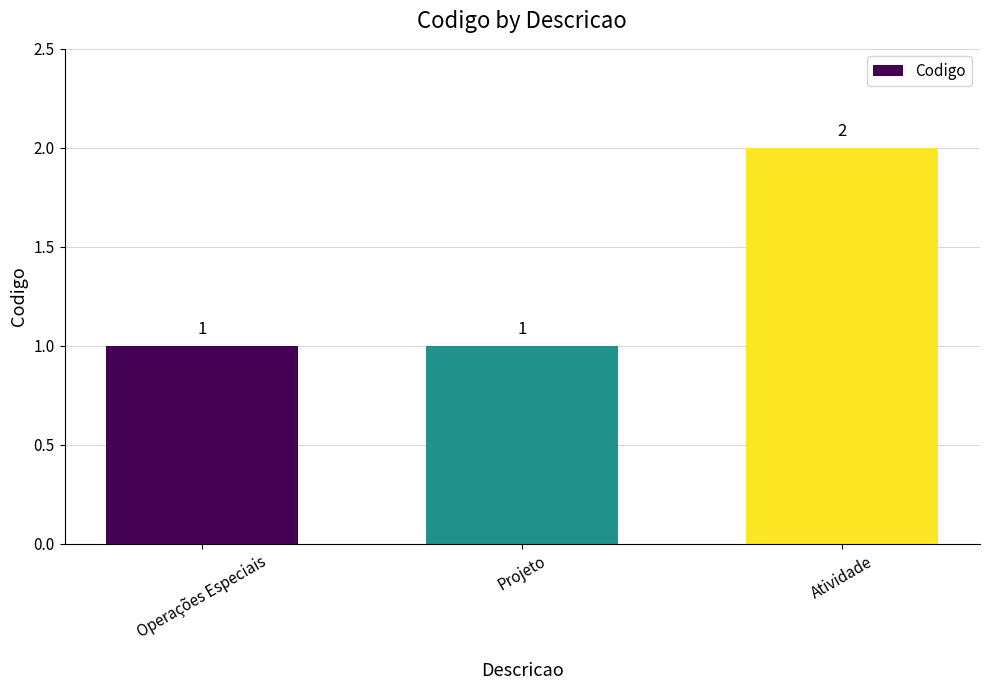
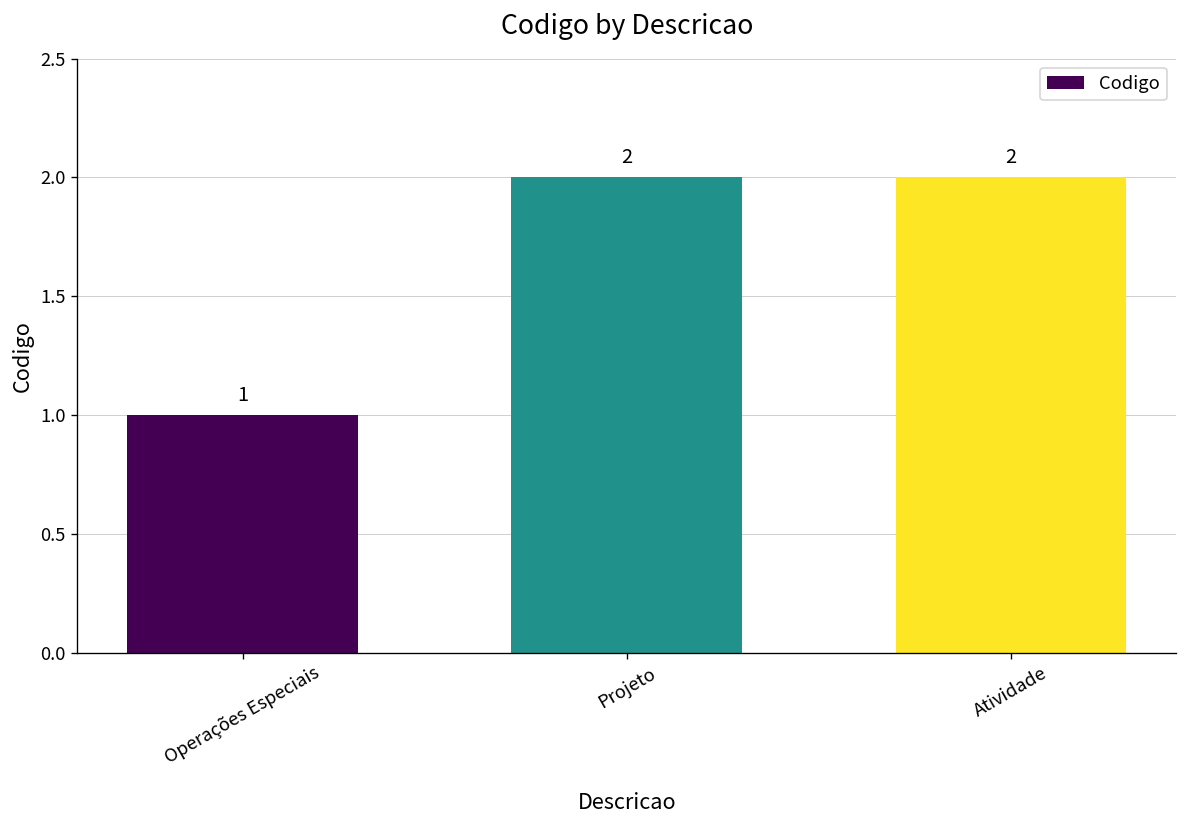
  {
    "Operações Especiais": 1,
-   "Projeto": 1,
+   "Projeto": 2,
    "Atividade": 2
  }
